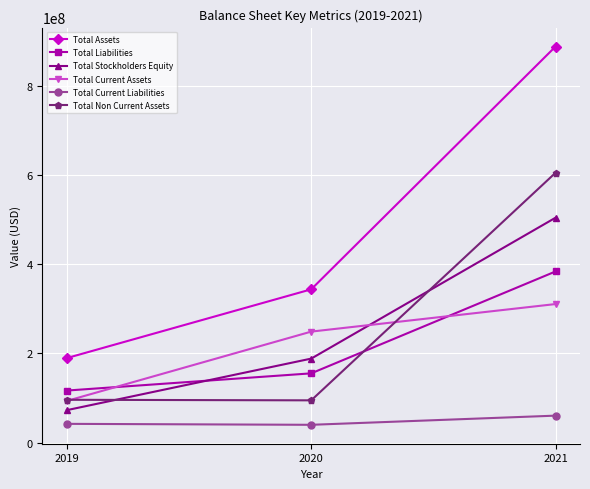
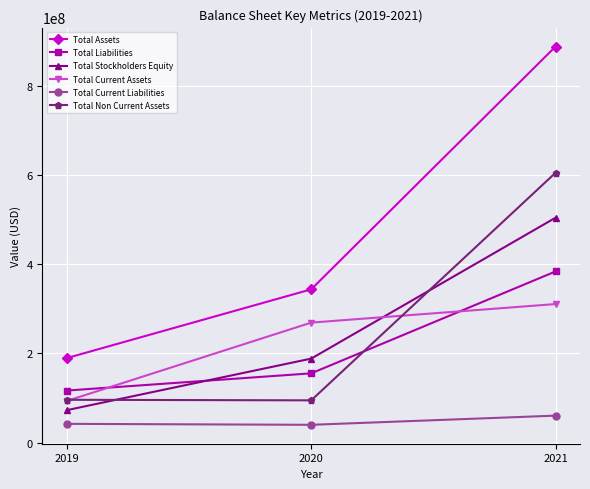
  {
    "Total Current Assets": {
-     "2020": 250000000,
+     "2020": 270000000,
      "2021": 310000000
    }
  }
